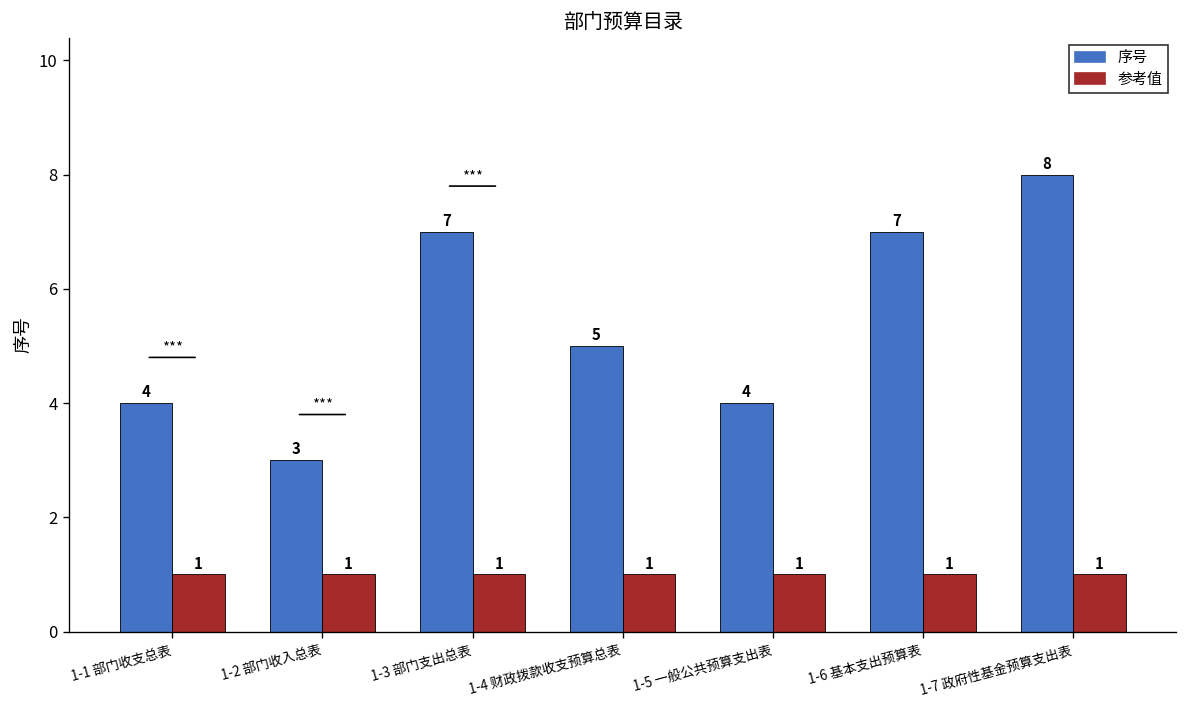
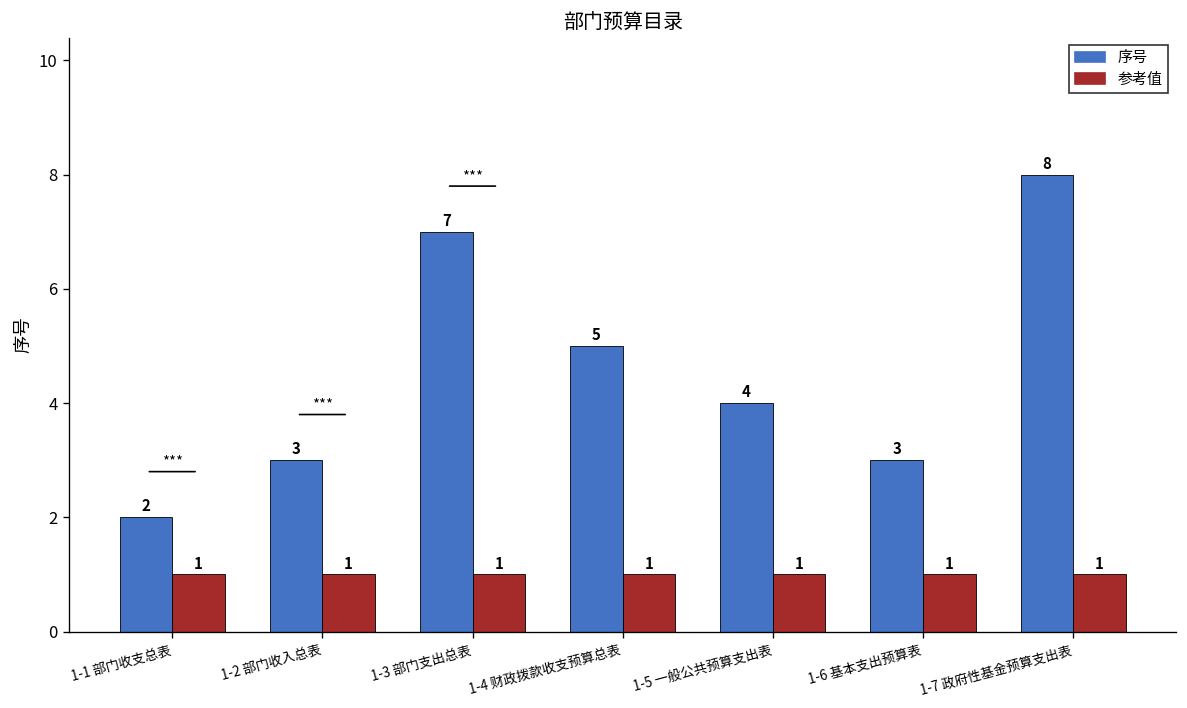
  {
    "序号": {
-     "1-1 部门收支总表": 4,
+     "1-1 部门收支总表": 2,
      "1-2 部门收入总表": 3,
      "1-3 部门支出总表": 7,
      "1-4 财政拨款收支预算总表": 5,
      "1-5 一般公共预算支出表": 4,
-     "1-6 基本支出预算表": 7,
+     "1-6 基本支出预算表": 3,
      "1-7 政府性基金预算支出表": 8
    },
    "参考值": {
      "1-1 部门收支总表": 1,
      "1-2 部门收入总表": 1,
      "1-3 部门支出总表": 1,
      "1-4 财政拨款收支预算总表": 1,
      "1-5 一般公共预算支出表": 1,
      "1-6 基本支出预算表": 1,
      "1-7 政府性基金预算支出表": 1
    }
  }
